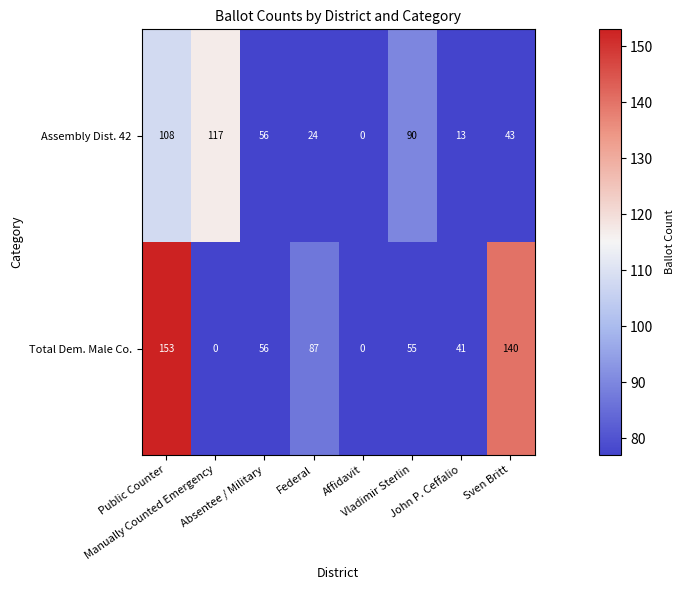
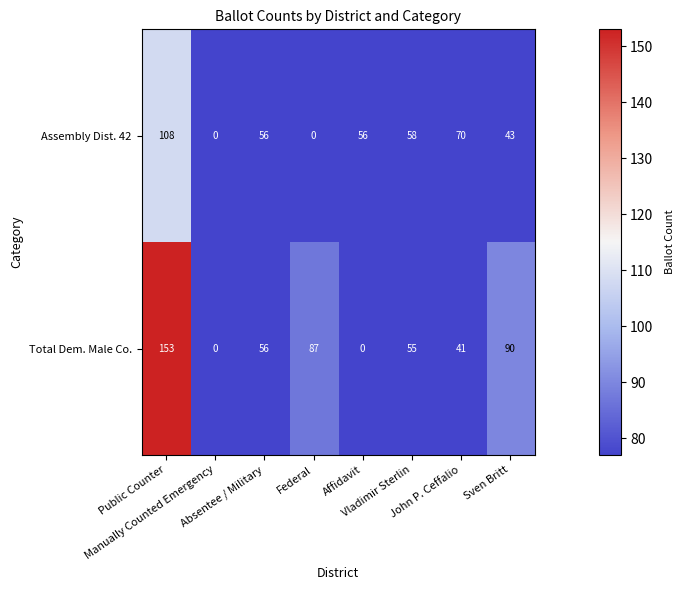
  {
    "Assembly Dist. 42": {
      "Public Counter": 108,
-     "Manually Counted Emergency": 117,
+     "Manually Counted Emergency": 0,
      "Absentee / Military": 56,
-     "Federal": 24,
-     "Affidavit": 0,
-     "Vladimir Sterlin": 90,
-     "John P. Ceffalio": 13,
+     "Federal": 0,
+     "Affidavit": 56,
+     "Vladimir Sterlin": 58,
+     "John P. Ceffalio": 70,
      "Sven Britt": 43
    },
    "Total Dem. Male Co.": {
      "Public Counter": 153,
      "Manually Counted Emergency": 0,
      "Absentee / Military": 56,
      "Federal": 87,
      "Affidavit": 0,
      "Vladimir Sterlin": 55,
      "John P. Ceffalio": 41,
-     "Sven Britt": 140
+     "Sven Britt": 90
    }
  }
